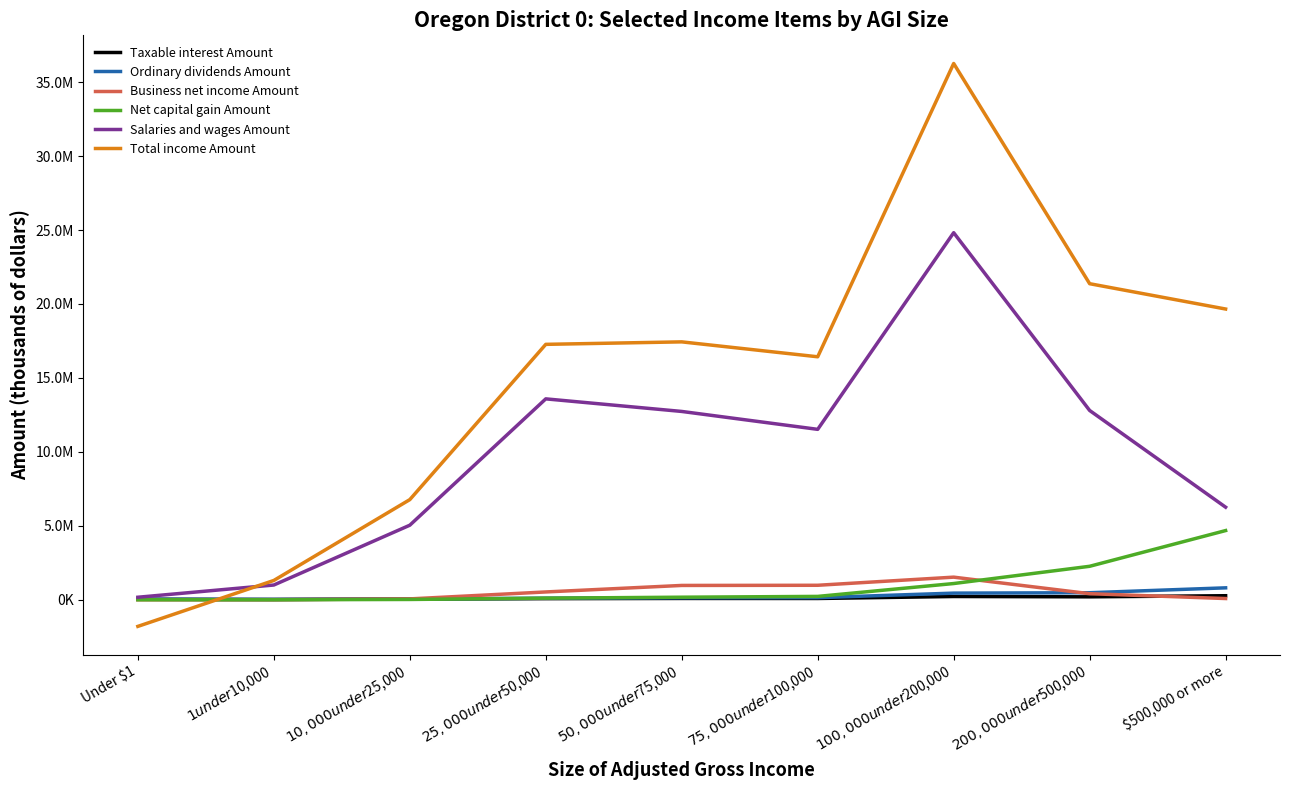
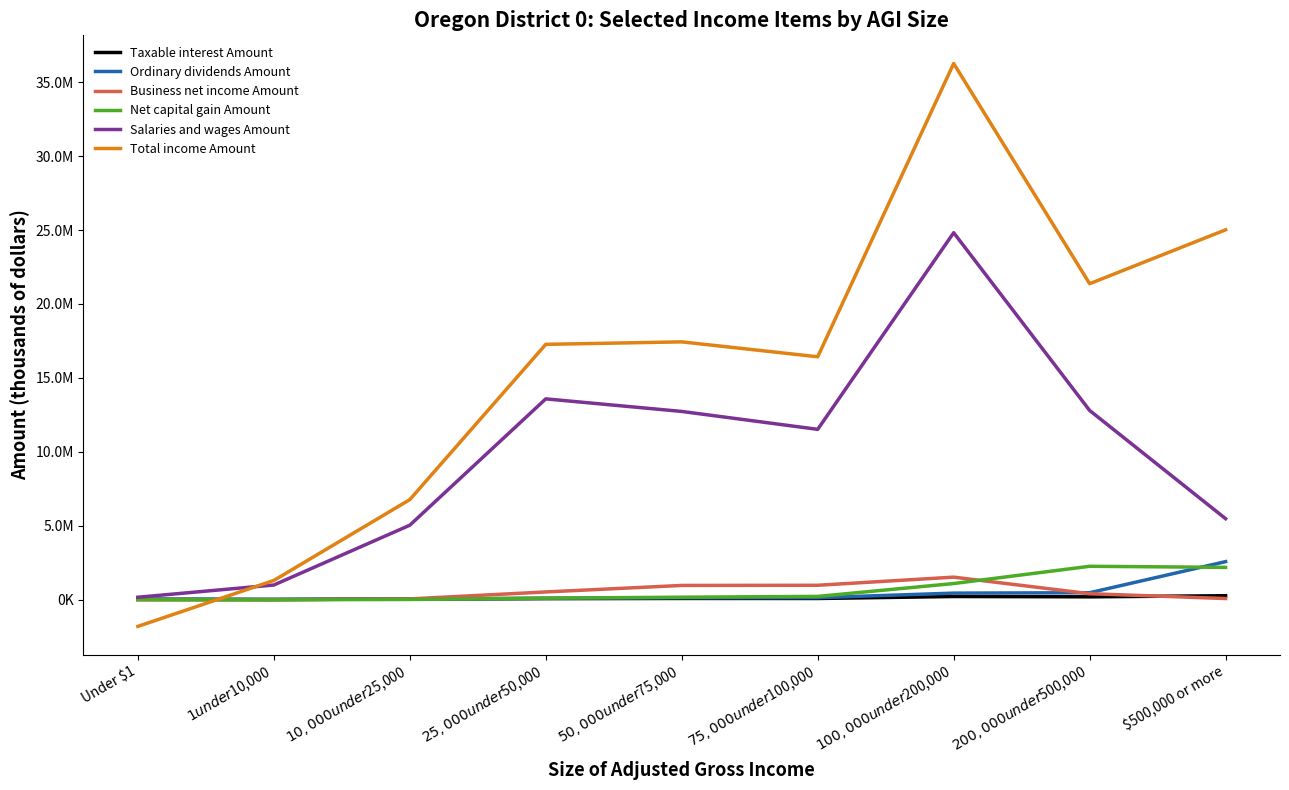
  {
    "Taxable interest Amount": {
      "$500,000 or more": 300000
    },
    "Ordinary dividends Amount": {
-     "$500,000 or more": 800000
+     "$500,000 or more": 2600000
    },
    "Business net income Amount": {
      "$500,000 or more": 100000
    },
    "Net capital gain Amount": {
-     "$500,000 or more": 4700000
+     "$500,000 or more": 2200000
    },
    "Salaries and wages Amount": {
-     "$500,000 or more": 6300000
+     "$500,000 or more": 5500000
    },
    "Total income Amount": {
      "Under $1": -1800000,
-     "$500,000 or more": 19700000
+     "$500,000 or more": 25000000
    }
  }
